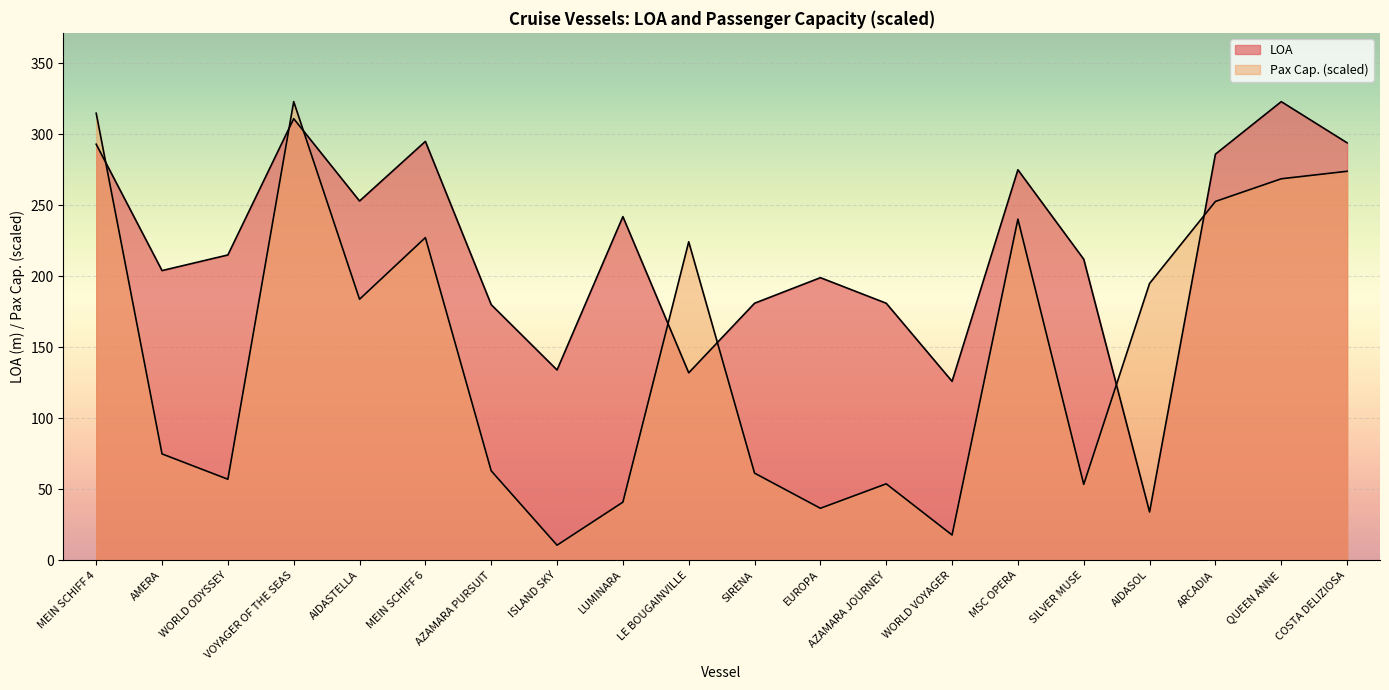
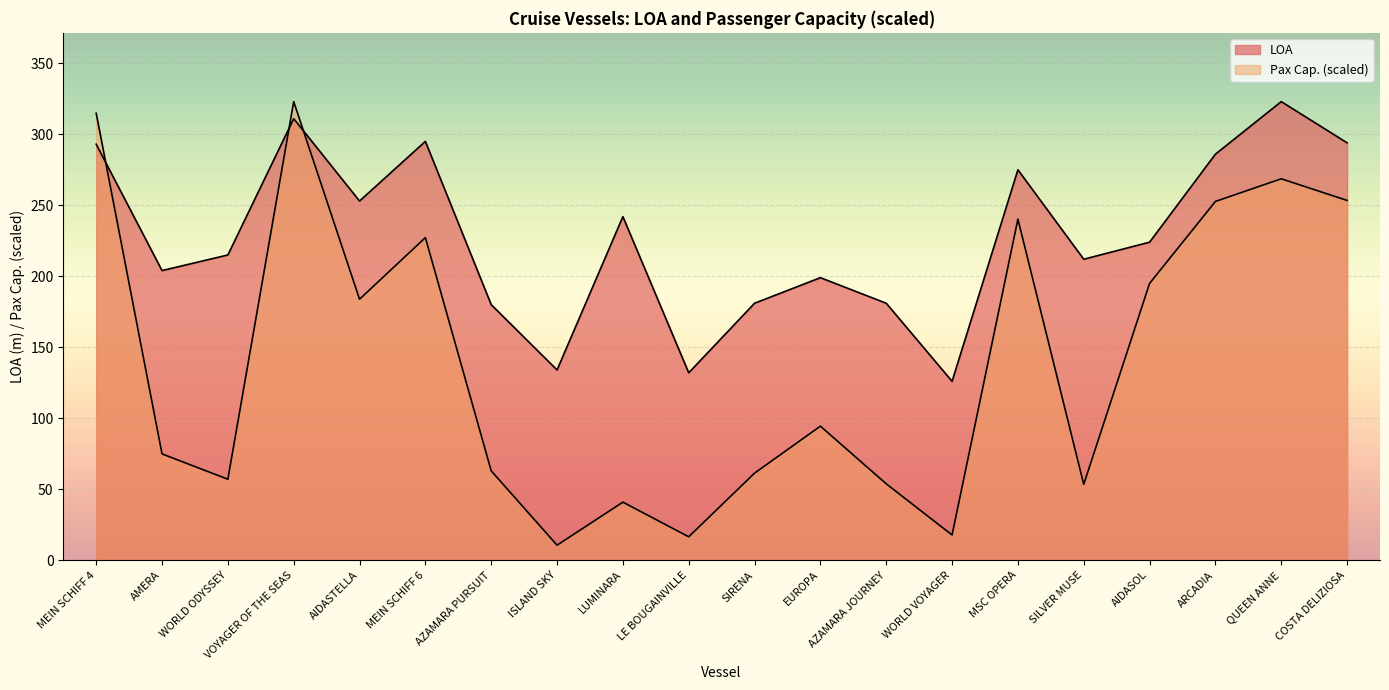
  {
    "LOA": {
      "MEIN SCHIFF 4": 293,
      "AMERA": 204,
      "WORLD ODYSSEY": 215,
      "VOYAGER OF THE SEAS": 311,
      "AIDASTELLA": 253,
      "MEIN SCHIFF 6": 295,
      "AZAMARA PURSUIT": 180,
      "ISLAND SKY": 134,
      "LUMINARA": 242,
      "LE BOUGAINVILLE": 132,
      "SIRENA": 181,
      "EUROPA": 199,
      "AZAMARA JOURNEY": 181,
      "WORLD VOYAGER": 126,
      "MSC OPERA": 275,
      "SILVER MUSE": 212,
-     "AIDASOL": 34,
+     "AIDASOL": 224,
      "ARCADIA": 286,
      "QUEEN ANNE": 323,
      "COSTA DELIZIOSA": 294
    },
    "Pax Cap. (scaled)": {
      "MEIN SCHIFF 4": 315,
      "AMERA": 75,
      "WORLD ODYSSEY": 57,
      "VOYAGER OF THE SEAS": 323,
      "AIDASTELLA": 184,
      "MEIN SCHIFF 6": 227,
      "AZAMARA PURSUIT": 63,
      "ISLAND SKY": 11,
      "LUMINARA": 41,
-     "LE BOUGAINVILLE": 224,
+     "LE BOUGAINVILLE": 16,
      "SIRENA": 61,
-     "EUROPA": 37,
+     "EUROPA": 94,
      "AZAMARA JOURNEY": 54,
      "WORLD VOYAGER": 18,
      "MSC OPERA": 240,
      "SILVER MUSE": 53,
      "AIDASOL": 195,
      "ARCADIA": 253,
      "QUEEN ANNE": 269,
-     "COSTA DELIZIOSA": 274
+     "COSTA DELIZIOSA": 253
    }
  }
